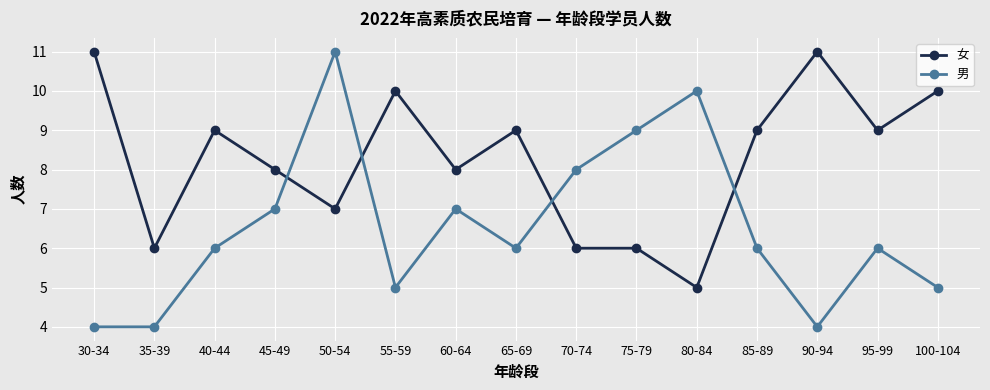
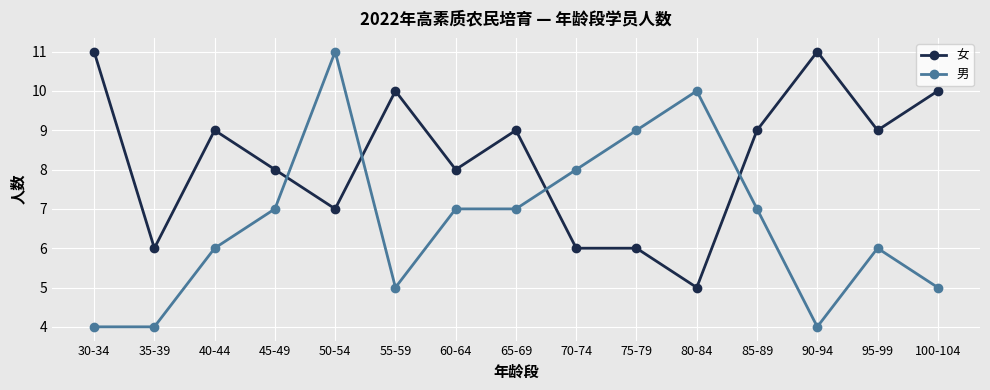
  {
    "女": {
      "30-34": 11,
      "35-39": 6,
      "40-44": 9,
      "45-49": 8,
      "50-54": 7,
      "55-59": 10,
      "60-64": 8,
      "65-69": 9,
      "70-74": 6,
      "75-79": 6,
      "80-84": 5,
      "85-89": 9,
      "90-94": 11,
      "95-99": 9,
      "100-104": 10
    },
    "男": {
      "30-34": 4,
      "35-39": 4,
      "40-44": 6,
      "45-49": 7,
      "50-54": 11,
      "55-59": 5,
      "60-64": 7,
-     "65-69": 6,
+     "65-69": 7,
      "70-74": 8,
      "75-79": 9,
      "80-84": 10,
-     "85-89": 6,
+     "85-89": 7,
      "90-94": 4,
      "95-99": 6,
      "100-104": 5
    }
  }
